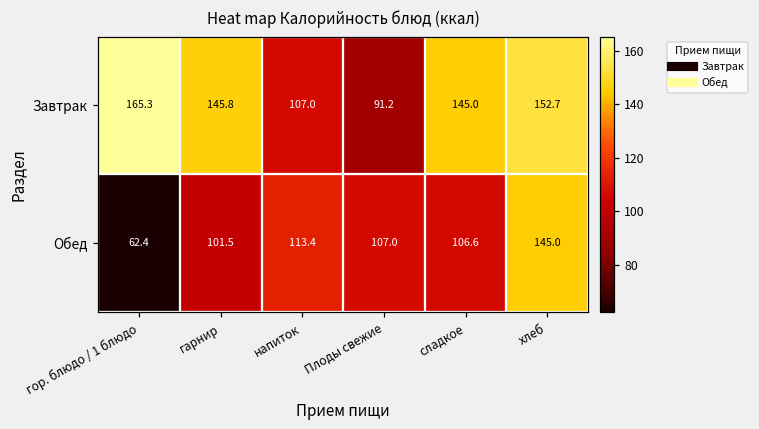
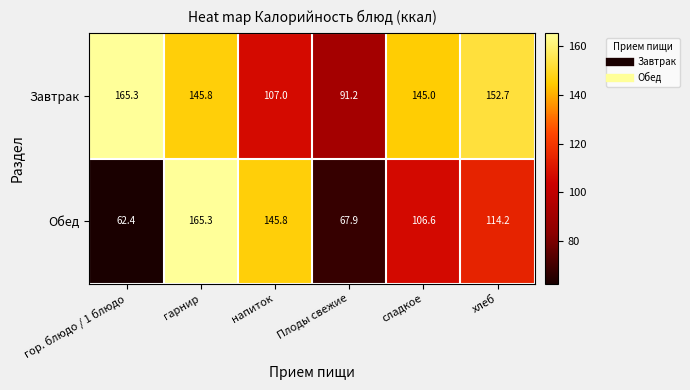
  {
    "Завтрак": {
      "гор. блюдо / 1 блюдо": 165.3,
      "гарнир": 145.8,
      "напиток": 107.0,
      "Плоды свежие": 91.2,
      "сладкое": 145.0,
      "хлеб": 152.7
    },
    "Обед": {
      "гор. блюдо / 1 блюдо": 62.4,
-     "гарнир": 101.5,
-     "напиток": 113.4,
-     "Плоды свежие": 107.0,
+     "гарнир": 165.3,
+     "напиток": 145.8,
+     "Плоды свежие": 67.9,
      "сладкое": 106.6,
-     "хлеб": 145.0
+     "хлеб": 114.2
    }
  }
